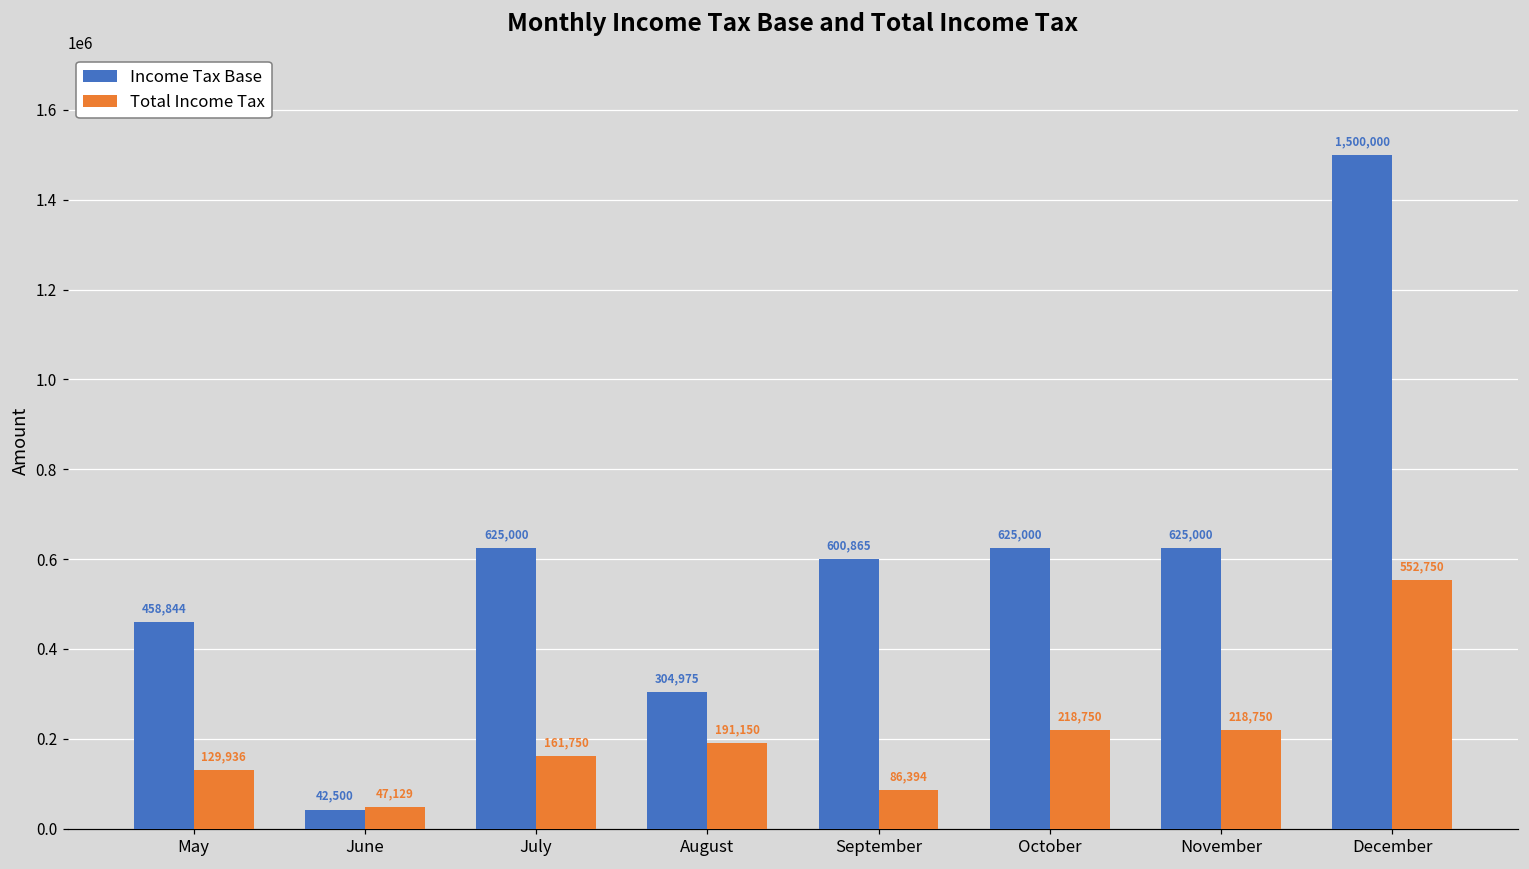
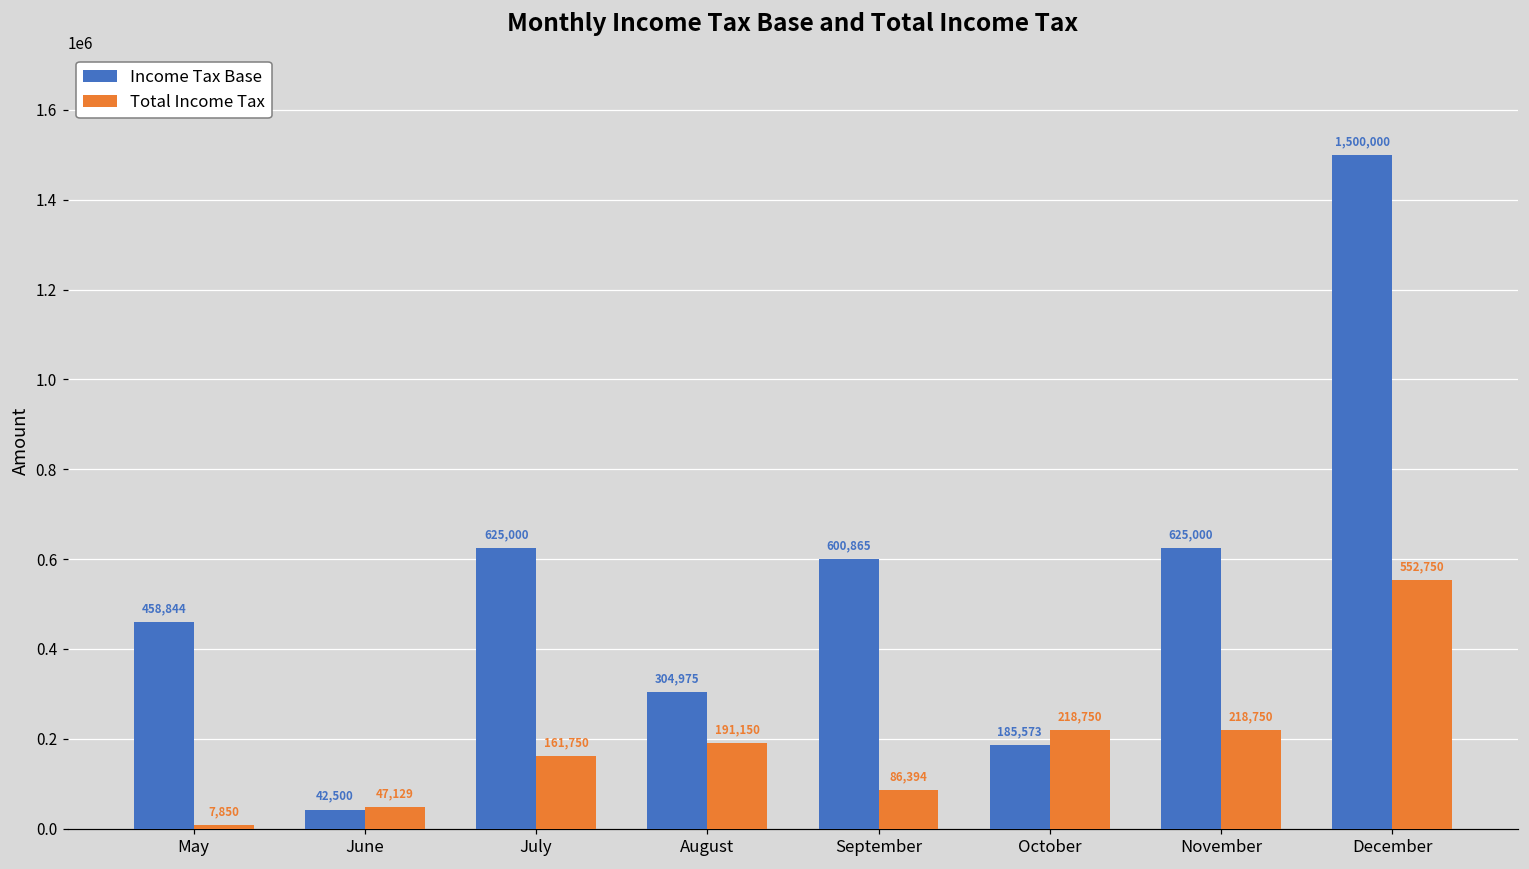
  {
    "Income Tax Base": {
      "May": "458,844",
      "June": "42,500",
      "July": "625,000",
      "August": "304,975",
      "September": "600,865",
-     "October": "625,000",
+     "October": "185,573",
      "November": "625,000",
      "December": "1,500,000"
    },
    "Total Income Tax": {
-     "May": "129,936",
+     "May": "7,850",
      "June": "47,129",
      "July": "161,750",
      "August": "191,150",
      "September": "86,394",
      "October": "218,750",
      "November": "218,750",
      "December": "552,750"
    }
  }
